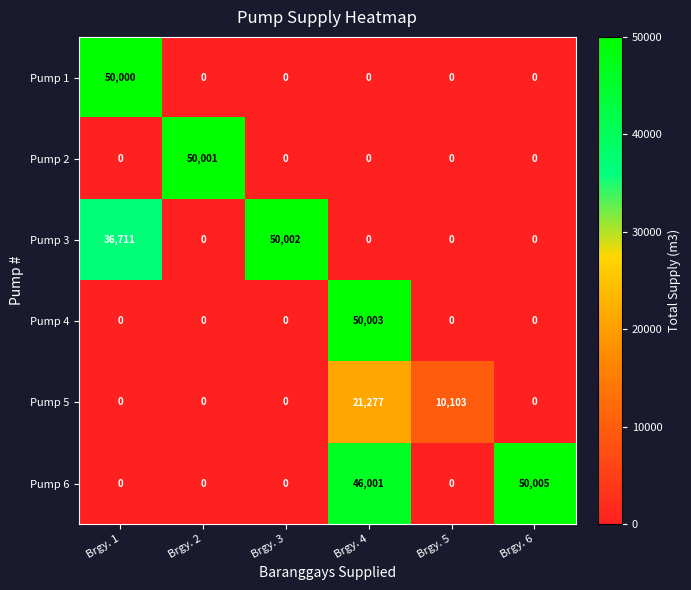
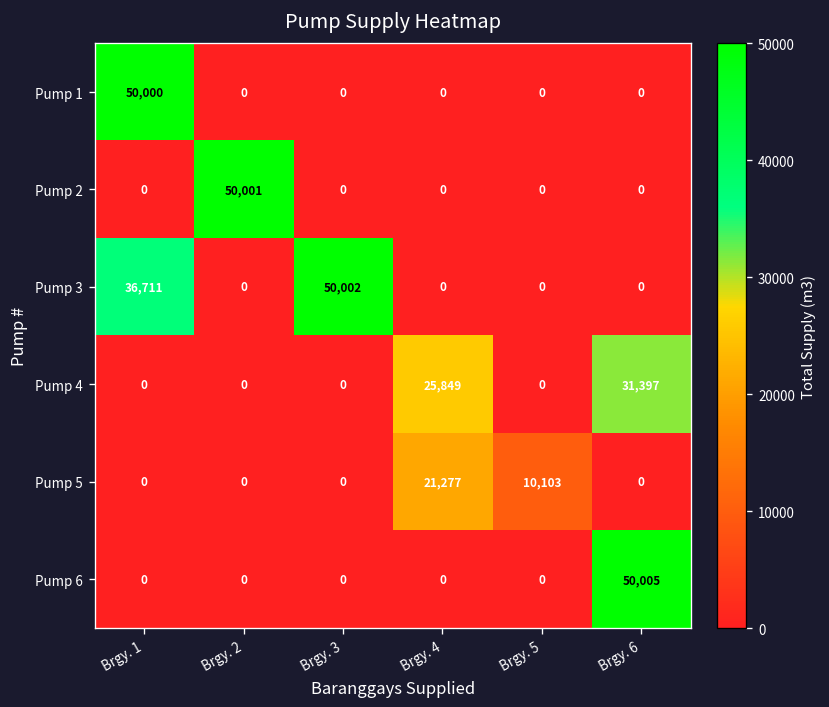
  {
    "Pump 1": {
      "Brgy. 1": "50,000",
      "Brgy. 2": "0",
      "Brgy. 3": "0",
      "Brgy. 4": "0",
      "Brgy. 5": "0",
      "Brgy. 6": "0"
    },
    "Pump 2": {
      "Brgy. 1": "0",
      "Brgy. 2": "50,001",
      "Brgy. 3": "0",
      "Brgy. 4": "0",
      "Brgy. 5": "0",
      "Brgy. 6": "0"
    },
    "Pump 3": {
      "Brgy. 1": "36,711",
      "Brgy. 2": "0",
      "Brgy. 3": "50,002",
      "Brgy. 4": "0",
      "Brgy. 5": "0",
      "Brgy. 6": "0"
    },
    "Pump 4": {
      "Brgy. 1": "0",
      "Brgy. 2": "0",
      "Brgy. 3": "0",
-     "Brgy. 4": "50,003",
+     "Brgy. 4": "25,849",
      "Brgy. 5": "0",
-     "Brgy. 6": "0"
+     "Brgy. 6": "31,397"
    },
    "Pump 5": {
      "Brgy. 1": "0",
      "Brgy. 2": "0",
      "Brgy. 3": "0",
      "Brgy. 4": "21,277",
      "Brgy. 5": "10,103",
      "Brgy. 6": "0"
    },
    "Pump 6": {
      "Brgy. 1": "0",
      "Brgy. 2": "0",
      "Brgy. 3": "0",
-     "Brgy. 4": "46,001",
+     "Brgy. 4": "0",
      "Brgy. 5": "0",
      "Brgy. 6": "50,005"
    }
  }
